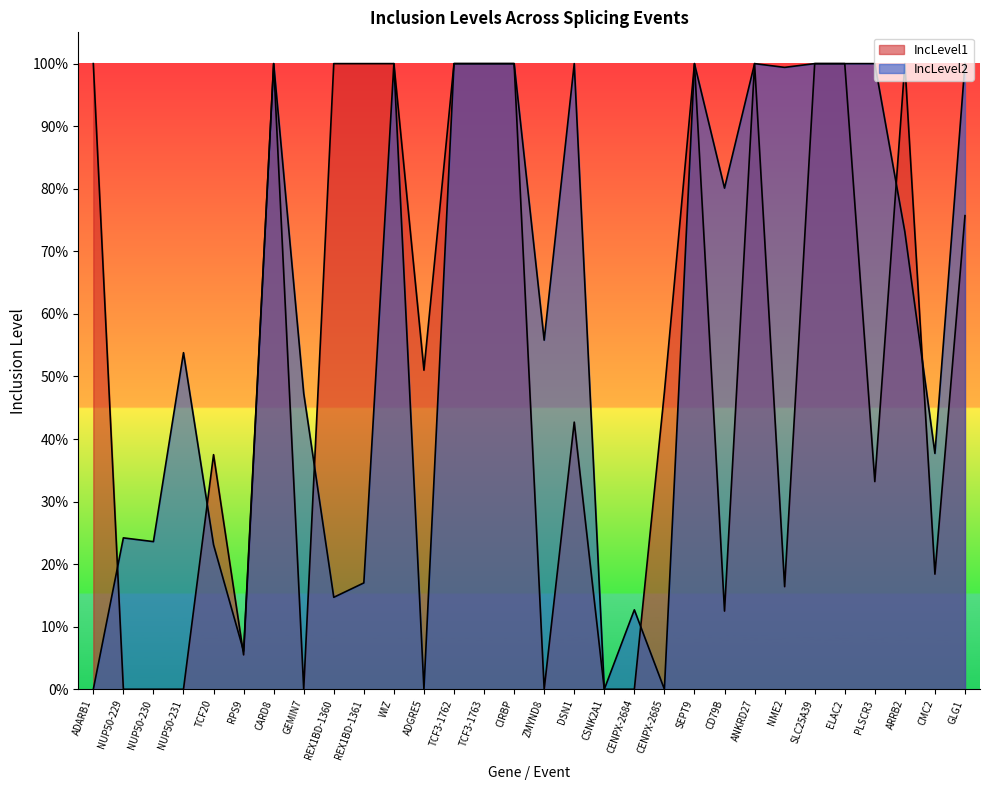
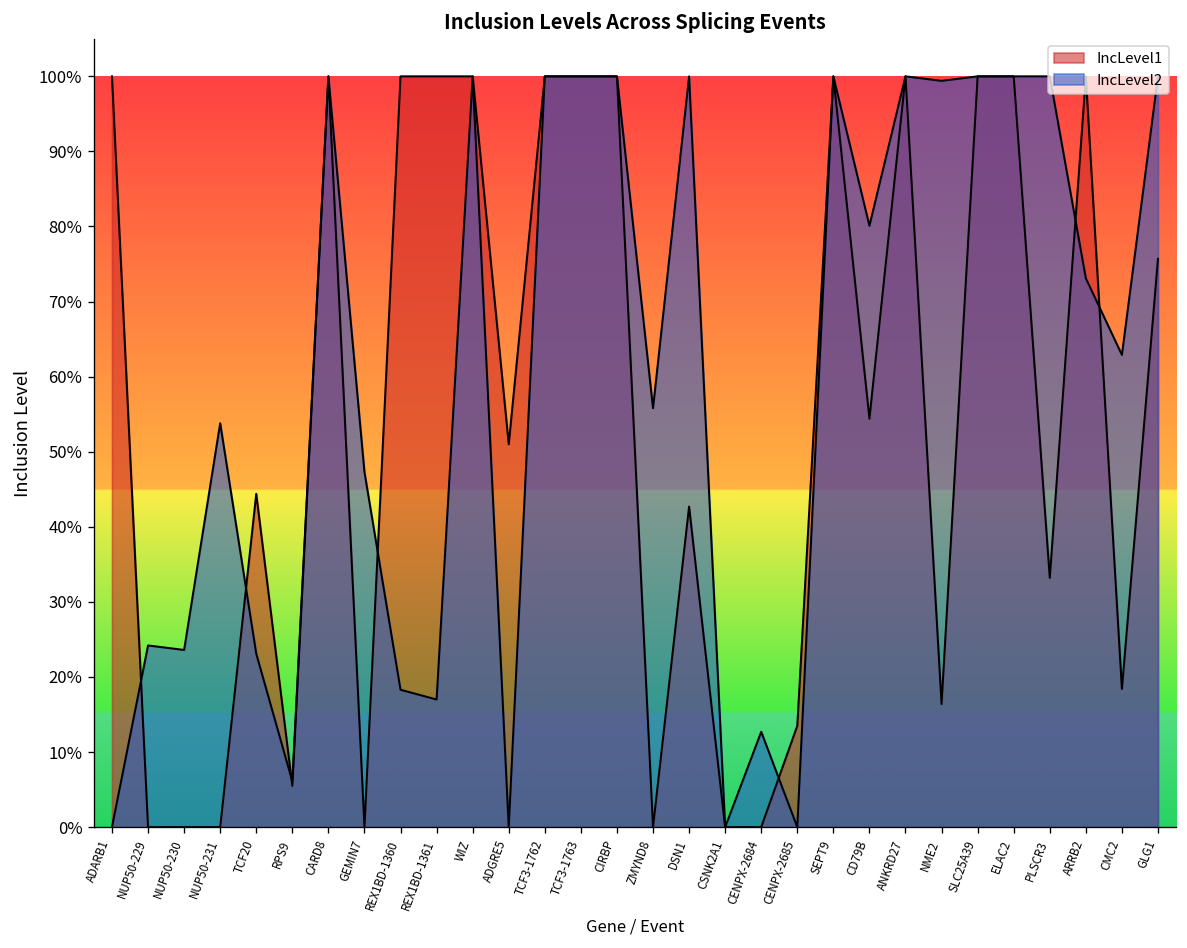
  {
    "IncLevel1": {
      "ADARB1": "100%",
      "NUP50-229": "0%",
      "NUP50-230": "0%",
      "NUP50-231": "0%",
-     "TCF20": "38%",
+     "TCF20": "44%",
      "RPS9": "6%",
      "GEMIN7": "0%",
      "REX1BD-1360": "100%",
      "REX1BD-1361": "100%",
      "ADGRE5": "51%",
      "ZMYND8": "0%",
      "DSN1": "43%",
      "CENPX-2684": "0%",
-     "CENPX-2685": "48%",
-     "CD79B": "13%",
+     "CENPX-2685": "14%",
+     "CD79B": "54%",
      "NME2": "16%",
      "PLSCR3": "33%",
      "CMC2": "18%",
      "GLG1": "76%"
    },
    "IncLevel2": {
      "ADARB1": "0%",
      "NUP50-229": "24%",
      "NUP50-230": "24%",
      "NUP50-231": "54%",
      "TCF20": "23%",
      "RPS9": "6%",
      "GEMIN7": "47%",
-     "REX1BD-1360": "15%",
+     "REX1BD-1360": "18%",
      "REX1BD-1361": "17%",
      "ADGRE5": "0%",
      "ZMYND8": "56%",
      "DSN1": "100%",
      "CENPX-2684": "13%",
      "CENPX-2685": "0%",
      "CD79B": "80%",
      "NME2": "99%",
      "ARRB2": "73%",
-     "CMC2": "38%"
+     "CMC2": "63%"
    }
  }
